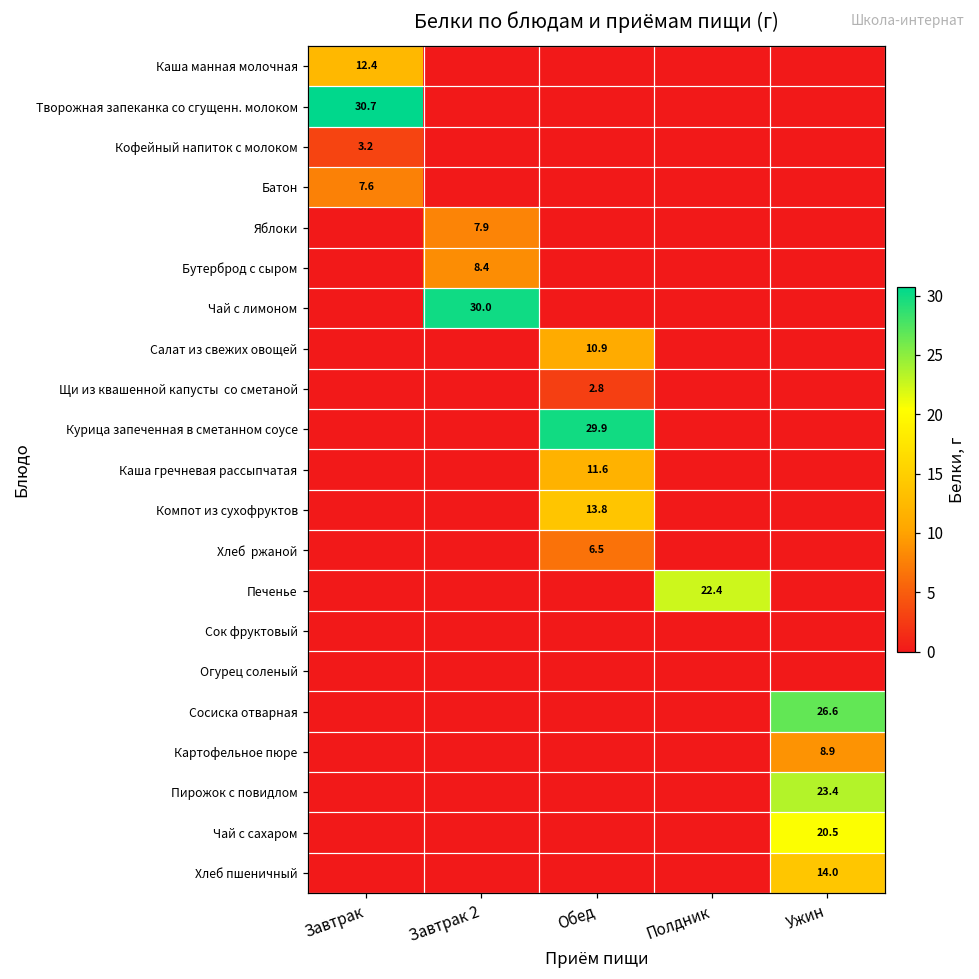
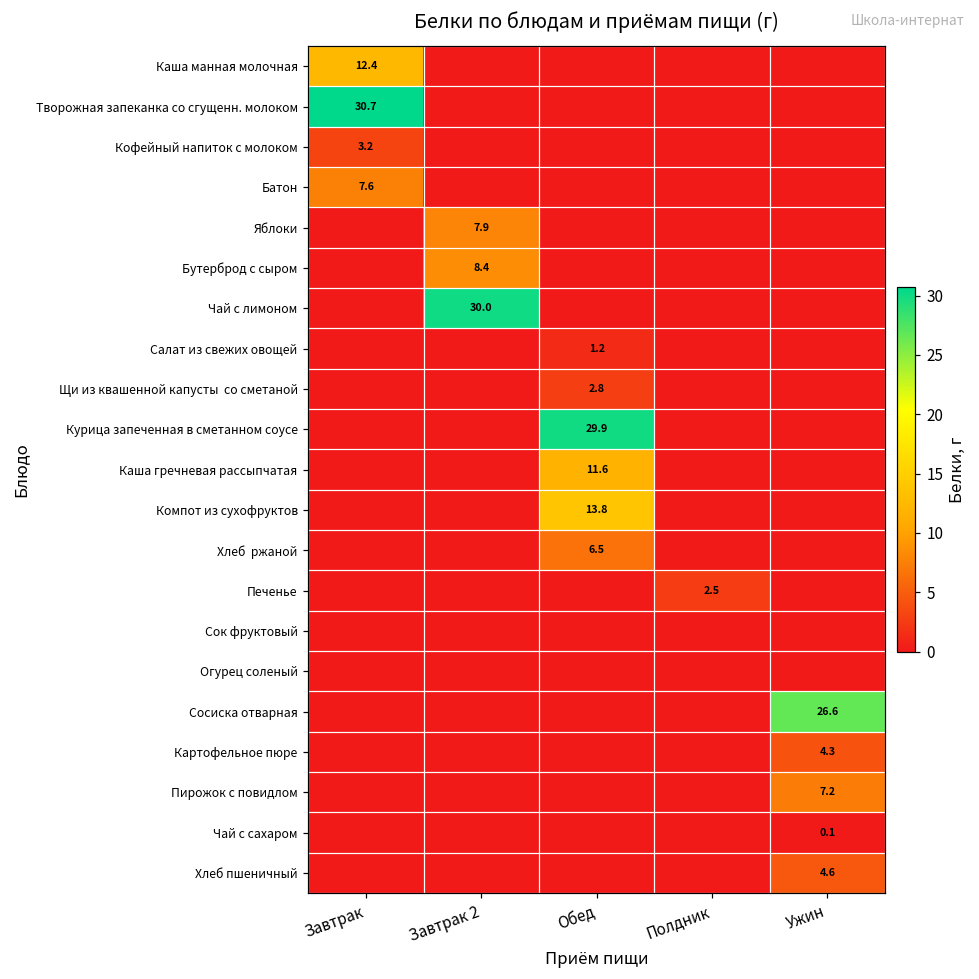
  {
    "Каша манная молочная": {
      "Завтрак": 12.4
    },
    "Творожная запеканка со сгущенн. молоком": {
      "Завтрак": 30.7
    },
    "Кофейный напиток с молоком": {
      "Завтрак": 3.2
    },
    "Батон": {
      "Завтрак": 7.6
    },
    "Яблоки": {
      "Завтрак 2": 7.9
    },
    "Бутерброд с сыром": {
      "Завтрак 2": 8.4
    },
    "Чай с лимоном": {
      "Завтрак 2": 30.0
    },
    "Салат из свежих овощей": {
-     "Обед": 10.9
+     "Обед": 1.2
    },
    "Щи из квашенной капусты со сметаной": {
      "Обед": 2.8
    },
    "Курица запеченная в сметанном соусе": {
      "Обед": 29.9
    },
    "Каша гречневая рассыпчатая": {
      "Обед": 11.6
    },
    "Компот из сухофруктов": {
      "Обед": 13.8
    },
    "Хлеб ржаной": {
      "Обед": 6.5
    },
    "Печенье": {
-     "Полдник": 22.4
+     "Полдник": 2.5
    },
    "Сосиска отварная": {
      "Ужин": 26.6
    },
    "Картофельное пюре": {
-     "Ужин": 8.9
+     "Ужин": 4.3
    },
    "Пирожок с повидлом": {
-     "Ужин": 23.4
+     "Ужин": 7.2
    },
    "Чай с сахаром": {
-     "Ужин": 20.5
+     "Ужин": 0.1
    },
    "Хлеб пшеничный": {
-     "Ужин": 14.0
+     "Ужин": 4.6
    }
  }
